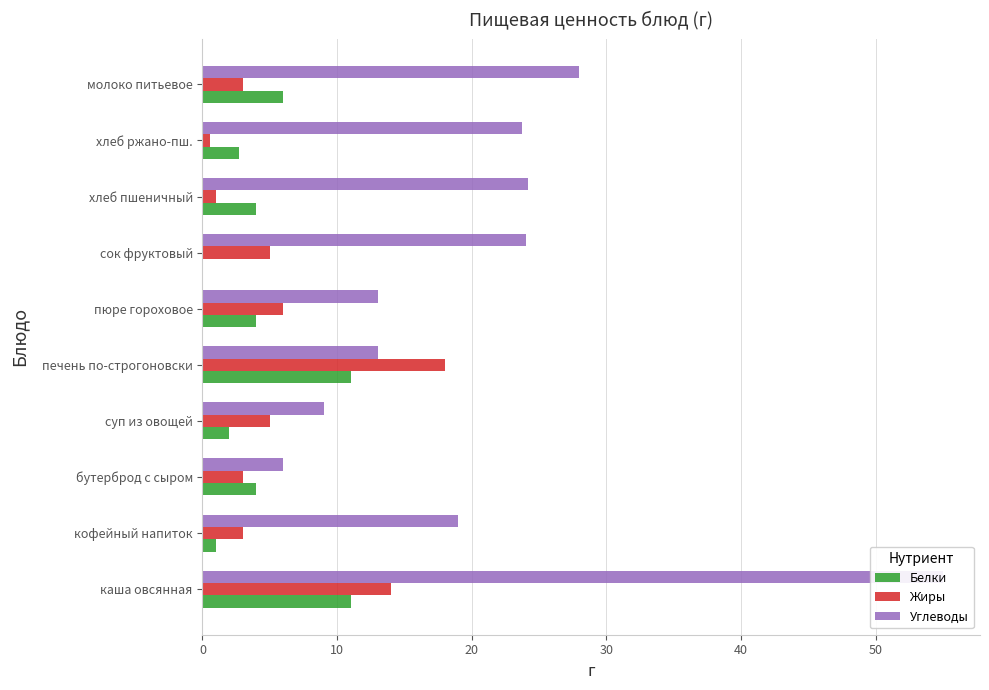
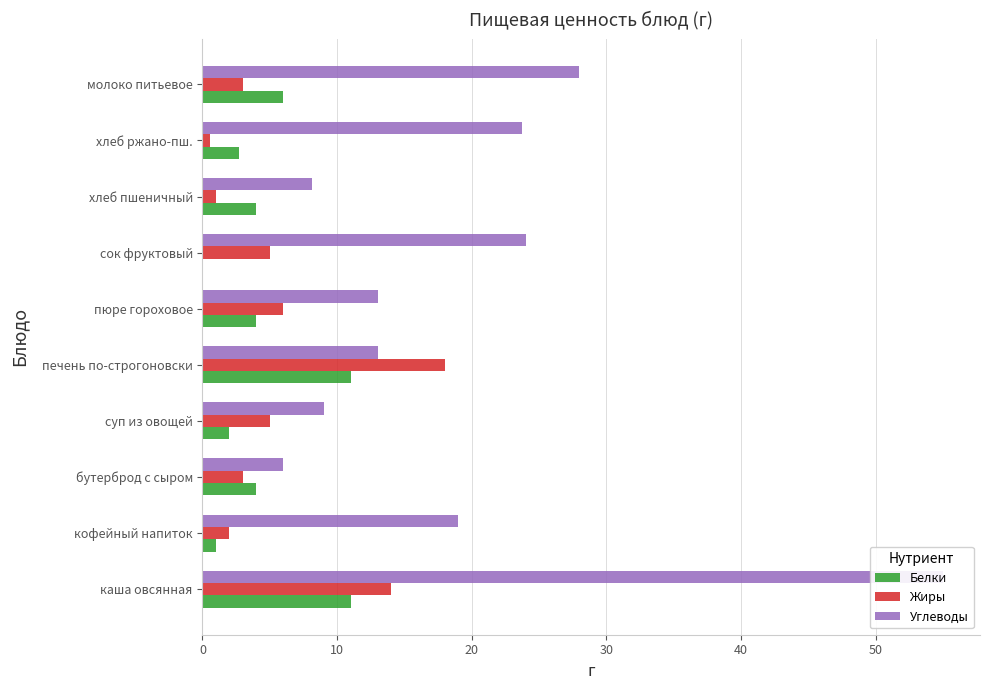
  {
    "Белки": {
      "молоко питьевое": 6.0,
      "хлеб ржано-пш.": 2.7,
      "хлеб пшеничный": 4.0,
      "сок фруктовый": 0.0,
      "пюре гороховое": 4.0,
      "печень по-строгоновски": 11.0,
      "суп из овощей": 2.0,
      "бутерброд с сыром": 4.0,
      "кофейный напиток": 1.0,
      "каша овсянная": 11.0
    },
    "Жиры": {
      "молоко питьевое": 3,
      "хлеб ржано-пш.": 0.5,
      "хлеб пшеничный": 1,
      "сок фруктовый": 5,
      "пюре гороховое": 6,
      "печень по-строгоновски": 18,
      "суп из овощей": 5,
      "бутерброд с сыром": 3,
-     "кофейный напиток": 3,
+     "кофейный напиток": 2,
      "каша овсянная": 14
    },
    "Углеводы": {
      "молоко питьевое": 28.0,
      "хлеб ржано-пш.": 23.7,
-     "хлеб пшеничный": 24.2,
+     "хлеб пшеничный": 8.2,
      "сок фруктовый": 24.0,
      "пюре гороховое": 13.0,
      "печень по-строгоновски": 13.0,
      "суп из овощей": 9.0,
      "бутерброд с сыром": 6.0,
      "кофейный напиток": 19.0
    }
  }
